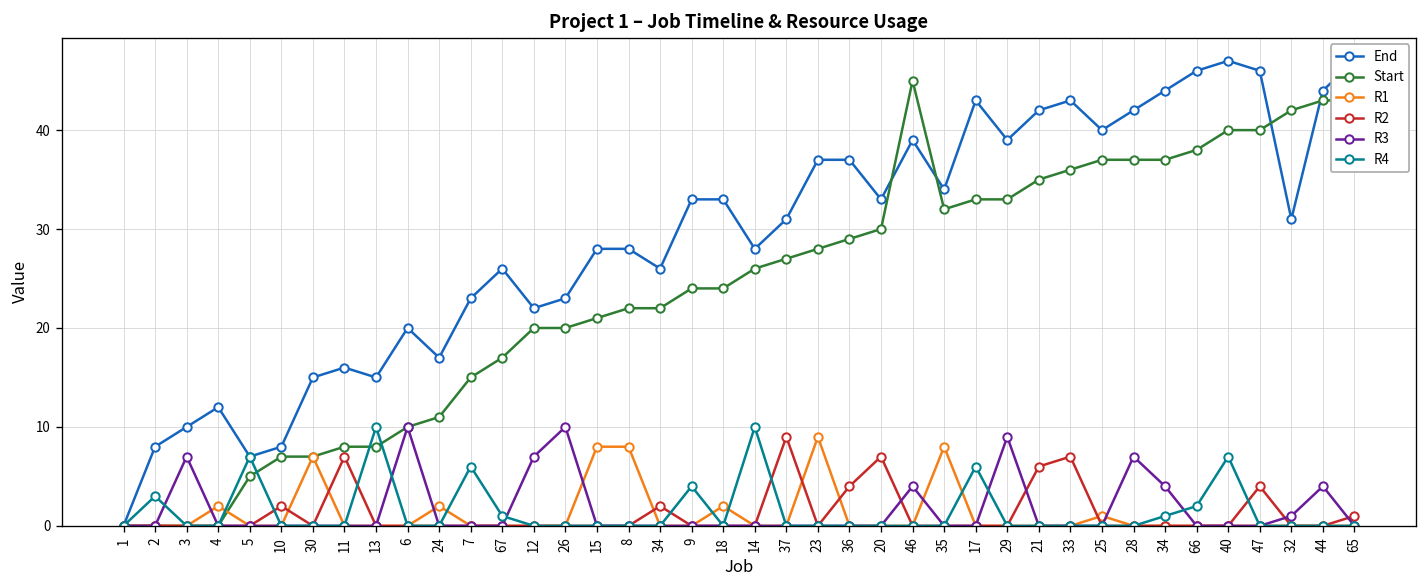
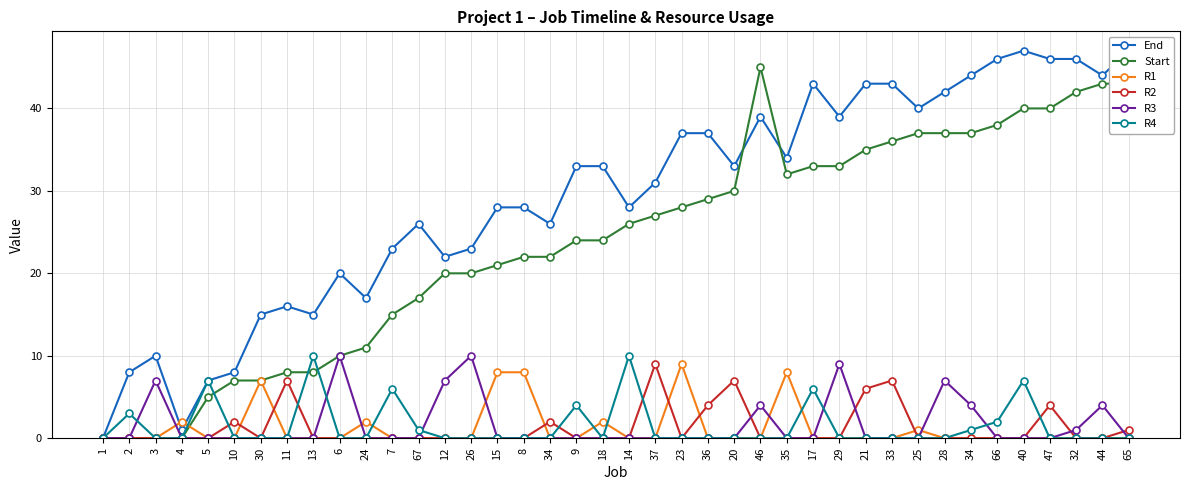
  {
    "End": {
      "2": 8,
      "3": 10,
-     "4": 12,
+     "4": 1,
      "10": 8,
      "30": 15,
      "11": 16,
      "13": 15,
      "6": 20,
      "24": 17,
      "7": 23,
      "67": 26,
      "12": 22,
      "26": 23,
      "15": 28,
      "8": 28,
      "9": 33,
      "18": 33,
      "14": 28,
      "37": 31,
      "23": 37,
      "36": 37,
      "20": 33,
      "46": 39,
      "35": 34,
      "17": 43,
      "29": 39,
-     "21": 42,
+     "21": 43,
      "33": 43,
      "25": 40,
      "28": 42,
      "66": 46,
      "40": 47,
      "47": 46,
-     "32": 31,
+     "32": 46,
      "44": 44
    },
    "Start": {
      "5": 5,
      "10": 7,
      "11": 8,
      "13": 8,
      "24": 11,
      "7": 15,
      "67": 17,
      "12": 20,
      "26": 20,
      "15": 21,
      "8": 22,
      "9": 24,
      "18": 24,
      "14": 26,
      "37": 27,
      "23": 28,
      "36": 29,
      "20": 30,
      "46": 45,
      "35": 32,
      "17": 33,
      "29": 33,
      "21": 35,
      "33": 36,
      "25": 37,
      "28": 37,
      "66": 38,
      "40": 40,
      "47": 40,
      "32": 42,
      "44": 43
    },
    "R1": {
      "4": 2,
      "24": 2,
      "15": 8,
      "8": 8,
      "18": 2,
      "23": 9,
      "35": 8,
      "25": 1
    },
    "R2": {
      "10": 2,
      "11": 7,
      "37": 9,
      "36": 4,
      "20": 7,
      "21": 6,
      "33": 7,
      "47": 4,
      "65": 1
    },
    "R3": {
      "3": 7,
      "12": 7,
      "26": 10,
      "46": 4,
      "29": 9,
      "28": 7,
      "32": 1,
      "44": 4
    },
    "R4": {
      "2": 3,
      "13": 10,
      "7": 6,
      "67": 1,
      "9": 4,
      "14": 10,
      "17": 6,
      "66": 2,
      "40": 7
    }
  }
